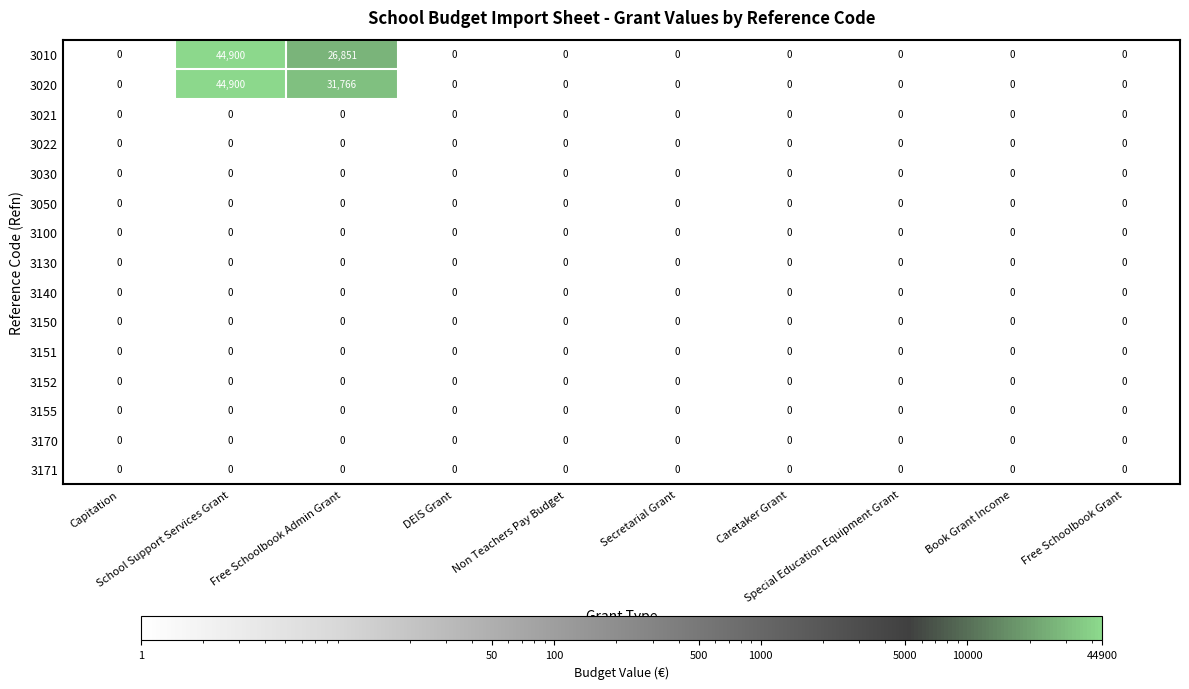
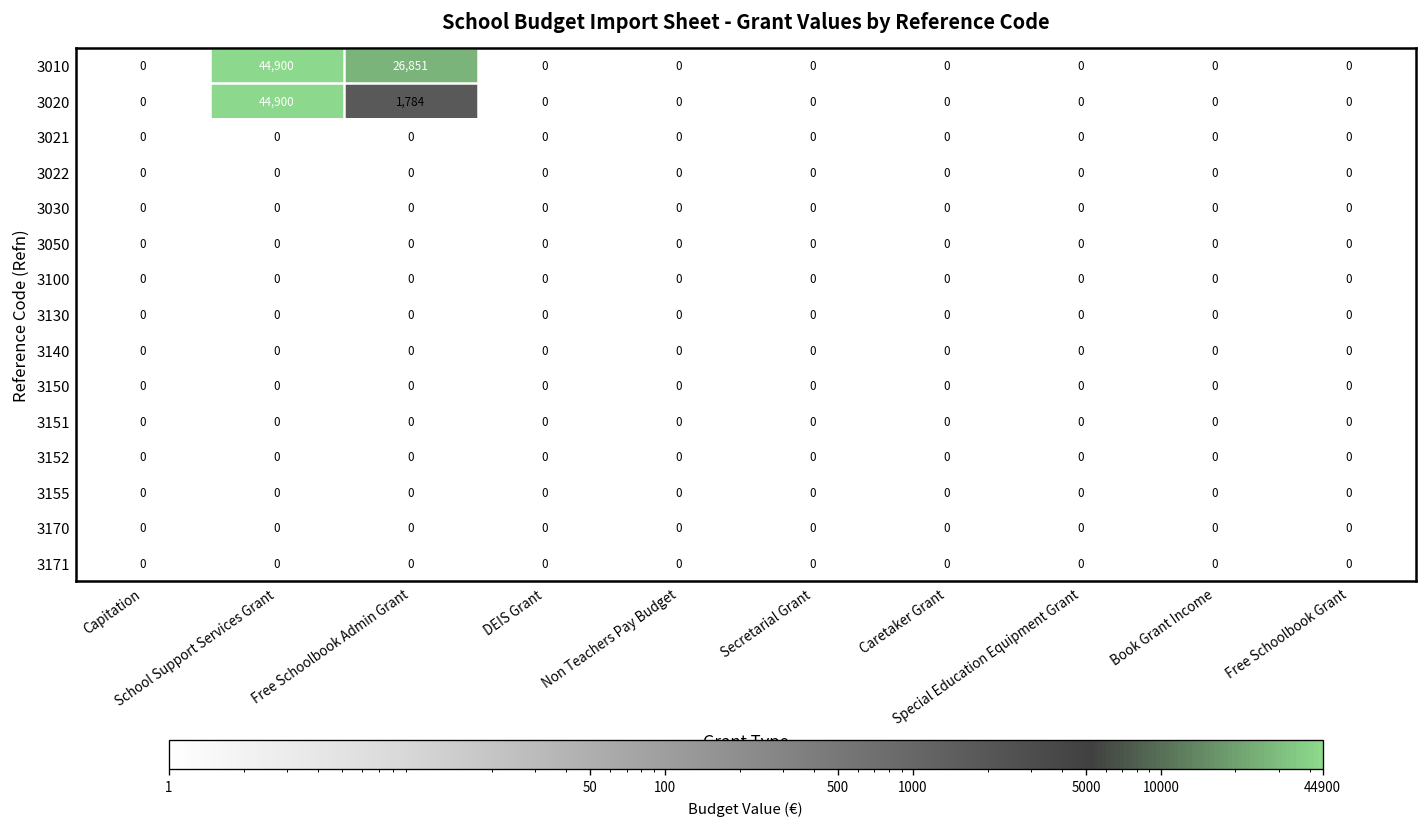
  {
    "3010": {
      "Capitation": "0",
      "School Support Services Grant": "44,900",
      "Free Schoolbook Admin Grant": "26,851",
      "DEIS Grant": "0",
      "Non Teachers Pay Budget": "0",
      "Secretarial Grant": "0",
      "Caretaker Grant": "0",
      "Special Education Equipment Grant": "0",
      "Book Grant Income": "0",
      "Free Schoolbook Grant": "0"
    },
    "3020": {
      "Capitation": "0",
      "School Support Services Grant": "44,900",
-     "Free Schoolbook Admin Grant": "31,766",
+     "Free Schoolbook Admin Grant": "1,784",
      "DEIS Grant": "0",
      "Non Teachers Pay Budget": "0",
      "Secretarial Grant": "0",
      "Caretaker Grant": "0",
      "Special Education Equipment Grant": "0",
      "Book Grant Income": "0",
      "Free Schoolbook Grant": "0"
    },
    "3021": {
      "Capitation": "0",
      "School Support Services Grant": "0",
      "Free Schoolbook Admin Grant": "0",
      "DEIS Grant": "0",
      "Non Teachers Pay Budget": "0",
      "Secretarial Grant": "0",
      "Caretaker Grant": "0",
      "Special Education Equipment Grant": "0",
      "Book Grant Income": "0",
      "Free Schoolbook Grant": "0"
    },
    "3022": {
      "Capitation": "0",
      "School Support Services Grant": "0",
      "Free Schoolbook Admin Grant": "0",
      "DEIS Grant": "0",
      "Non Teachers Pay Budget": "0",
      "Secretarial Grant": "0",
      "Caretaker Grant": "0",
      "Special Education Equipment Grant": "0",
      "Book Grant Income": "0",
      "Free Schoolbook Grant": "0"
    },
    "3030": {
      "Capitation": "0",
      "School Support Services Grant": "0",
      "Free Schoolbook Admin Grant": "0",
      "DEIS Grant": "0",
      "Non Teachers Pay Budget": "0",
      "Secretarial Grant": "0",
      "Caretaker Grant": "0",
      "Special Education Equipment Grant": "0",
      "Book Grant Income": "0",
      "Free Schoolbook Grant": "0"
    },
    "3050": {
      "Capitation": "0",
      "School Support Services Grant": "0",
      "Free Schoolbook Admin Grant": "0",
      "DEIS Grant": "0",
      "Non Teachers Pay Budget": "0",
      "Secretarial Grant": "0",
      "Caretaker Grant": "0",
      "Special Education Equipment Grant": "0",
      "Book Grant Income": "0",
      "Free Schoolbook Grant": "0"
    },
    "3100": {
      "Capitation": "0",
      "School Support Services Grant": "0",
      "Free Schoolbook Admin Grant": "0",
      "DEIS Grant": "0",
      "Non Teachers Pay Budget": "0",
      "Secretarial Grant": "0",
      "Caretaker Grant": "0",
      "Special Education Equipment Grant": "0",
      "Book Grant Income": "0",
      "Free Schoolbook Grant": "0"
    },
    "3130": {
      "Capitation": "0",
      "School Support Services Grant": "0",
      "Free Schoolbook Admin Grant": "0",
      "DEIS Grant": "0",
      "Non Teachers Pay Budget": "0",
      "Secretarial Grant": "0",
      "Caretaker Grant": "0",
      "Special Education Equipment Grant": "0",
      "Book Grant Income": "0",
      "Free Schoolbook Grant": "0"
    },
    "3140": {
      "Capitation": "0",
      "School Support Services Grant": "0",
      "Free Schoolbook Admin Grant": "0",
      "DEIS Grant": "0",
      "Non Teachers Pay Budget": "0",
      "Secretarial Grant": "0",
      "Caretaker Grant": "0",
      "Special Education Equipment Grant": "0",
      "Book Grant Income": "0",
      "Free Schoolbook Grant": "0"
    },
    "3150": {
      "Capitation": "0",
      "School Support Services Grant": "0",
      "Free Schoolbook Admin Grant": "0",
      "DEIS Grant": "0",
      "Non Teachers Pay Budget": "0",
      "Secretarial Grant": "0",
      "Caretaker Grant": "0",
      "Special Education Equipment Grant": "0",
      "Book Grant Income": "0",
      "Free Schoolbook Grant": "0"
    },
    "3151": {
      "Capitation": "0",
      "School Support Services Grant": "0",
      "Free Schoolbook Admin Grant": "0",
      "DEIS Grant": "0",
      "Non Teachers Pay Budget": "0",
      "Secretarial Grant": "0",
      "Caretaker Grant": "0",
      "Special Education Equipment Grant": "0",
      "Book Grant Income": "0",
      "Free Schoolbook Grant": "0"
    },
    "3152": {
      "Capitation": "0",
      "School Support Services Grant": "0",
      "Free Schoolbook Admin Grant": "0",
      "DEIS Grant": "0",
      "Non Teachers Pay Budget": "0",
      "Secretarial Grant": "0",
      "Caretaker Grant": "0",
      "Special Education Equipment Grant": "0",
      "Book Grant Income": "0",
      "Free Schoolbook Grant": "0"
    },
    "3155": {
      "Capitation": "0",
      "School Support Services Grant": "0",
      "Free Schoolbook Admin Grant": "0",
      "DEIS Grant": "0",
      "Non Teachers Pay Budget": "0",
      "Secretarial Grant": "0",
      "Caretaker Grant": "0",
      "Special Education Equipment Grant": "0",
      "Book Grant Income": "0",
      "Free Schoolbook Grant": "0"
    },
    "3170": {
      "Capitation": "0",
      "School Support Services Grant": "0",
      "Free Schoolbook Admin Grant": "0",
      "DEIS Grant": "0",
      "Non Teachers Pay Budget": "0",
      "Secretarial Grant": "0",
      "Caretaker Grant": "0",
      "Special Education Equipment Grant": "0",
      "Book Grant Income": "0",
      "Free Schoolbook Grant": "0"
    },
    "3171": {
      "Capitation": "0",
      "School Support Services Grant": "0",
      "Free Schoolbook Admin Grant": "0",
      "DEIS Grant": "0",
      "Non Teachers Pay Budget": "0",
      "Secretarial Grant": "0",
      "Caretaker Grant": "0",
      "Special Education Equipment Grant": "0",
      "Book Grant Income": "0",
      "Free Schoolbook Grant": "0"
    }
  }
